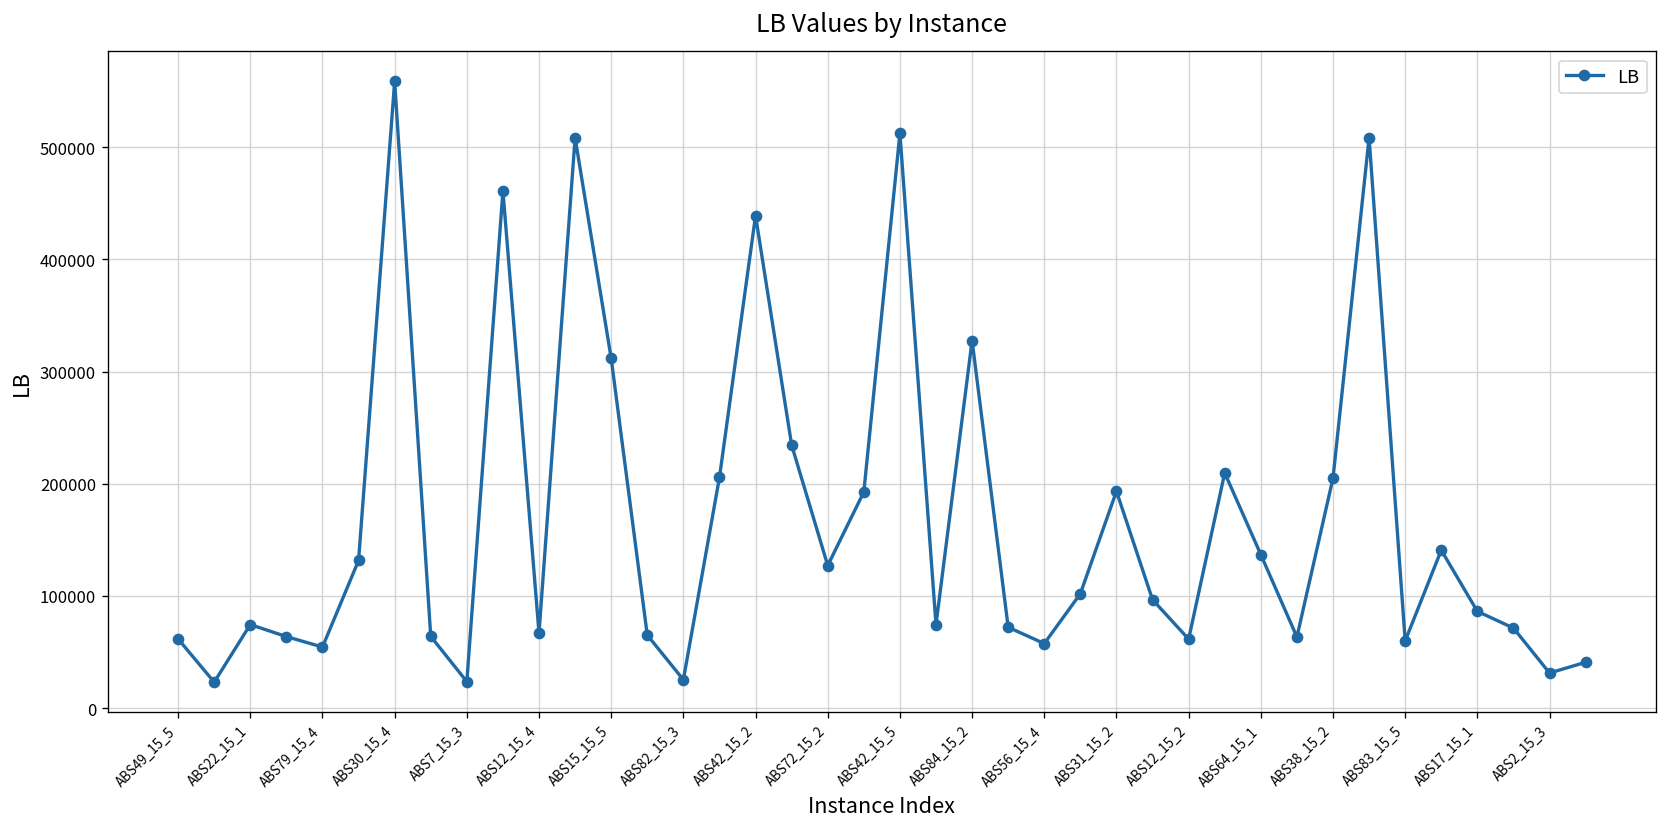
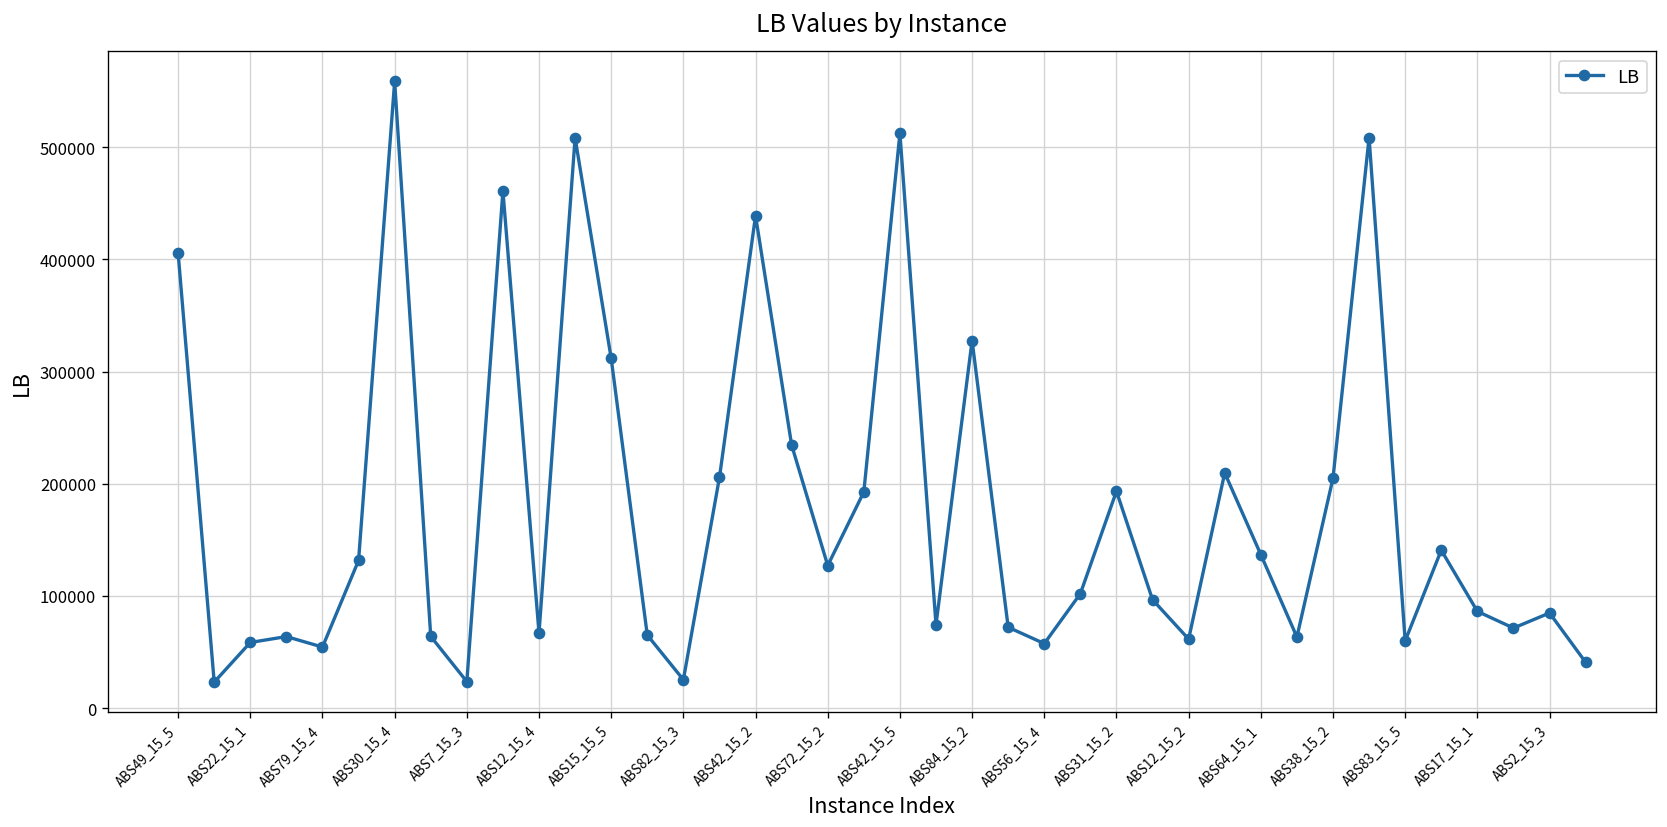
  {
-   "ABS49_15_5": 60000,
-   "ABS22_15_1": 70000,
+   "ABS49_15_5": 410000,
+   "ABS22_15_1": 60000,
    "ABS79_15_4": 50000,
    "ABS30_15_4": 560000,
    "ABS7_15_3": 20000,
    "ABS12_15_4": 70000,
    "ABS15_15_5": 310000,
    "ABS82_15_3": 30000,
    "ABS42_15_2": 440000,
    "ABS72_15_2": 130000,
    "ABS42_15_5": 510000,
    "ABS84_15_2": 330000,
    "ABS56_15_4": 60000,
    "ABS31_15_2": 190000,
    "ABS12_15_2": 60000,
    "ABS64_15_1": 140000,
    "ABS38_15_2": 200000,
    "ABS83_15_5": 60000,
    "ABS17_15_1": 90000,
-   "ABS2_15_3": 30000
+   "ABS2_15_3": 80000
  }
